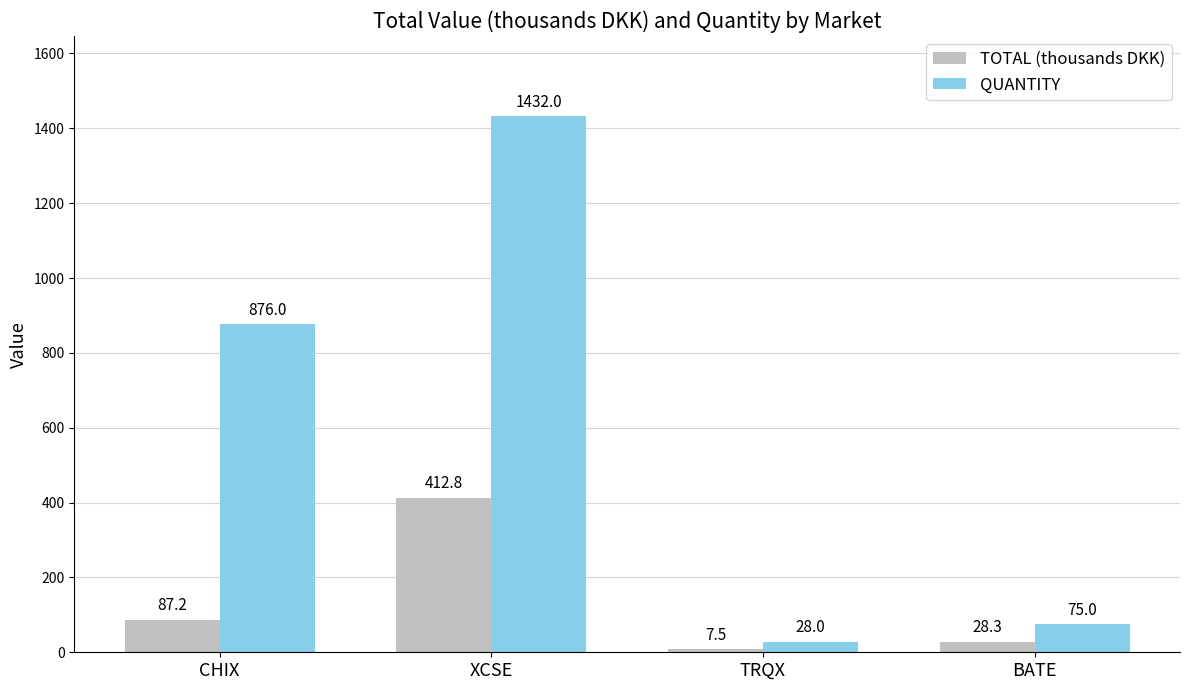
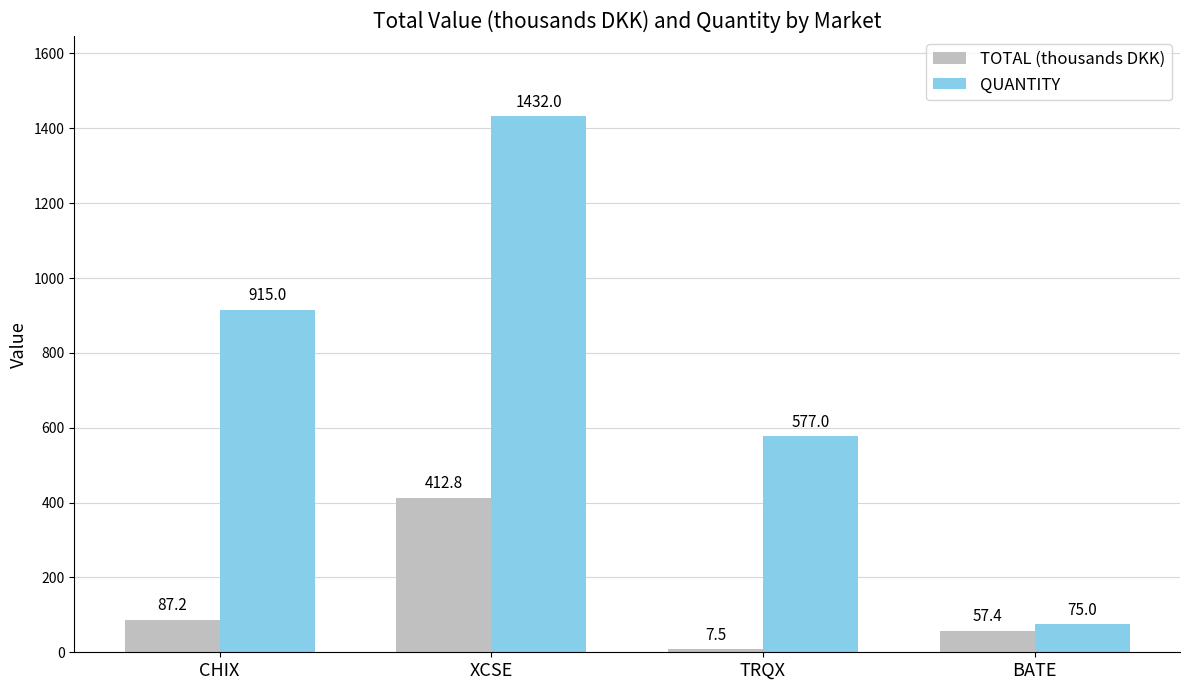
  {
    "TOTAL (thousands DKK)": {
      "CHIX": 87.2,
      "XCSE": 412.8,
      "TRQX": 7.5,
-     "BATE": 28.3
+     "BATE": 57.4
    },
    "QUANTITY": {
-     "CHIX": 876.0,
+     "CHIX": 915.0,
      "XCSE": 1432.0,
-     "TRQX": 28.0,
+     "TRQX": 577.0,
      "BATE": 75.0
    }
  }
